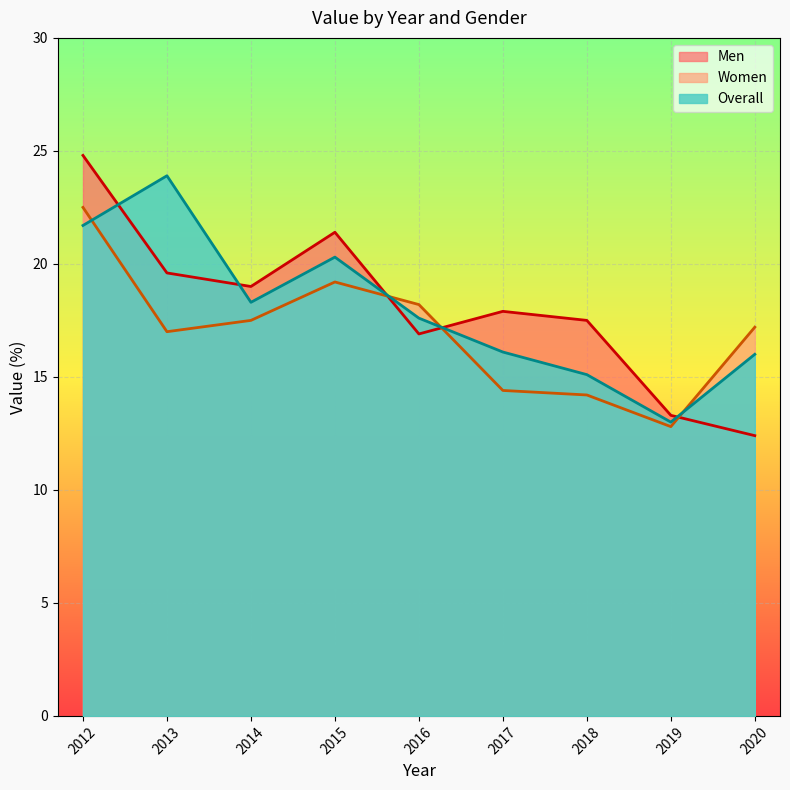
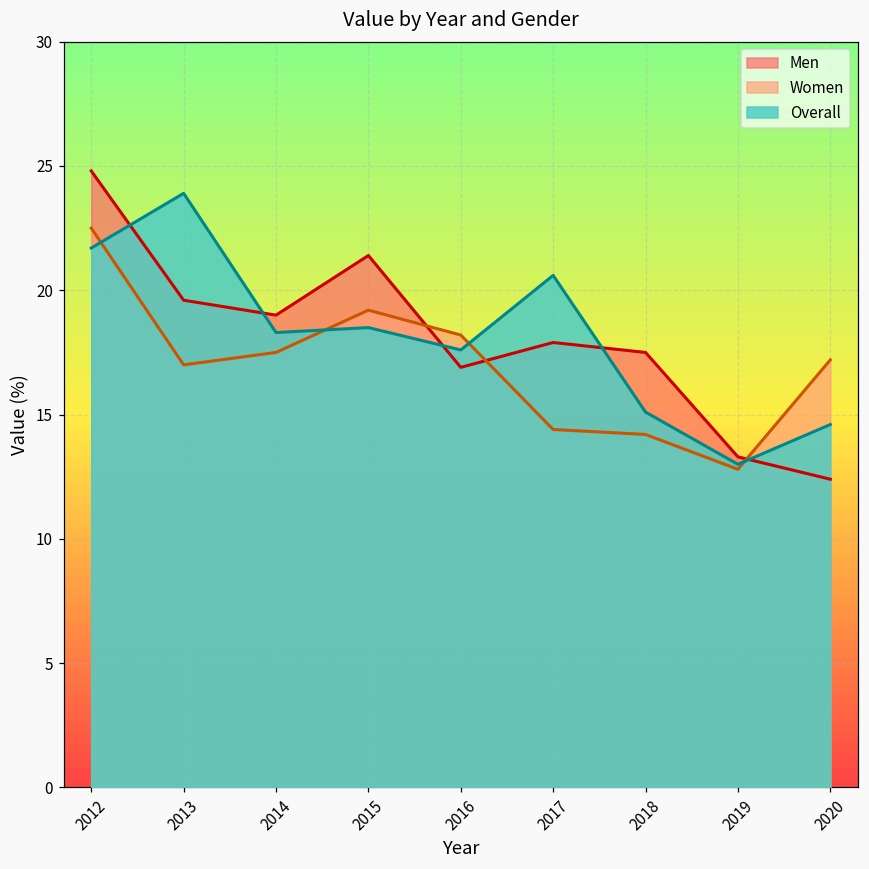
  {
    "Overall": {
      "2012": 21.7,
      "2013": 23.9,
      "2014": 18.3,
-     "2015": 20.3,
+     "2015": 18.5,
      "2016": 17.6,
-     "2017": 16.1,
+     "2017": 20.6,
      "2018": 15.1,
      "2019": 13.0,
-     "2020": 16.0
+     "2020": 14.6
    }
  }
